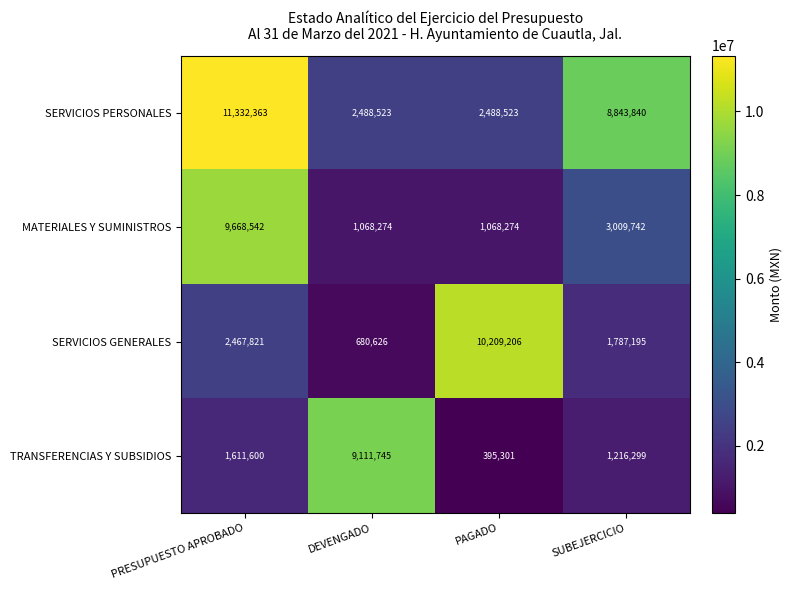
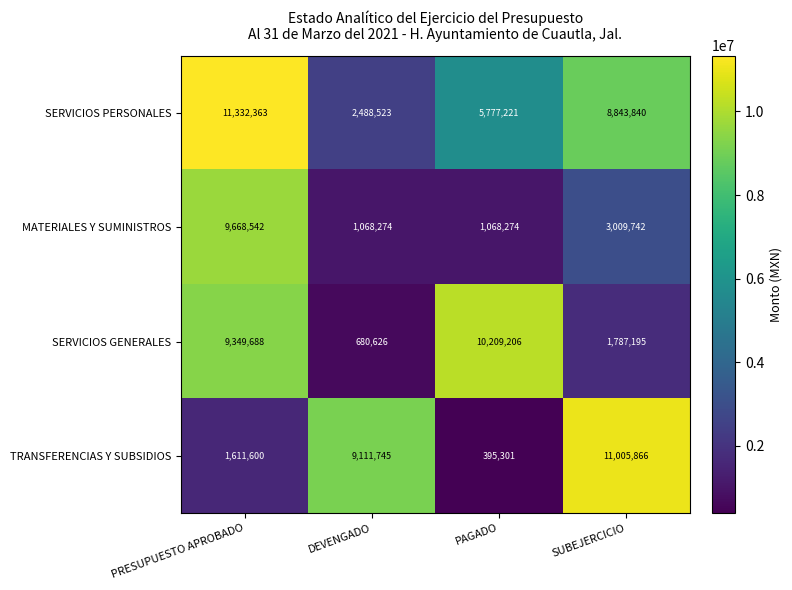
  {
    "SERVICIOS PERSONALES": {
      "PRESUPUESTO APROBADO": "11,332,363",
      "DEVENGADO": "2,488,523",
-     "PAGADO": "2,488,523",
+     "PAGADO": "5,777,221",
      "SUBEJERCICIO": "8,843,840"
    },
    "MATERIALES Y SUMINISTROS": {
      "PRESUPUESTO APROBADO": "9,668,542",
      "DEVENGADO": "1,068,274",
      "PAGADO": "1,068,274",
      "SUBEJERCICIO": "3,009,742"
    },
    "SERVICIOS GENERALES": {
-     "PRESUPUESTO APROBADO": "2,467,821",
+     "PRESUPUESTO APROBADO": "9,349,688",
      "DEVENGADO": "680,626",
      "PAGADO": "10,209,206",
      "SUBEJERCICIO": "1,787,195"
    },
    "TRANSFERENCIAS Y SUBSIDIOS": {
      "PRESUPUESTO APROBADO": "1,611,600",
      "DEVENGADO": "9,111,745",
      "PAGADO": "395,301",
-     "SUBEJERCICIO": "1,216,299"
+     "SUBEJERCICIO": "11,005,866"
    }
  }
